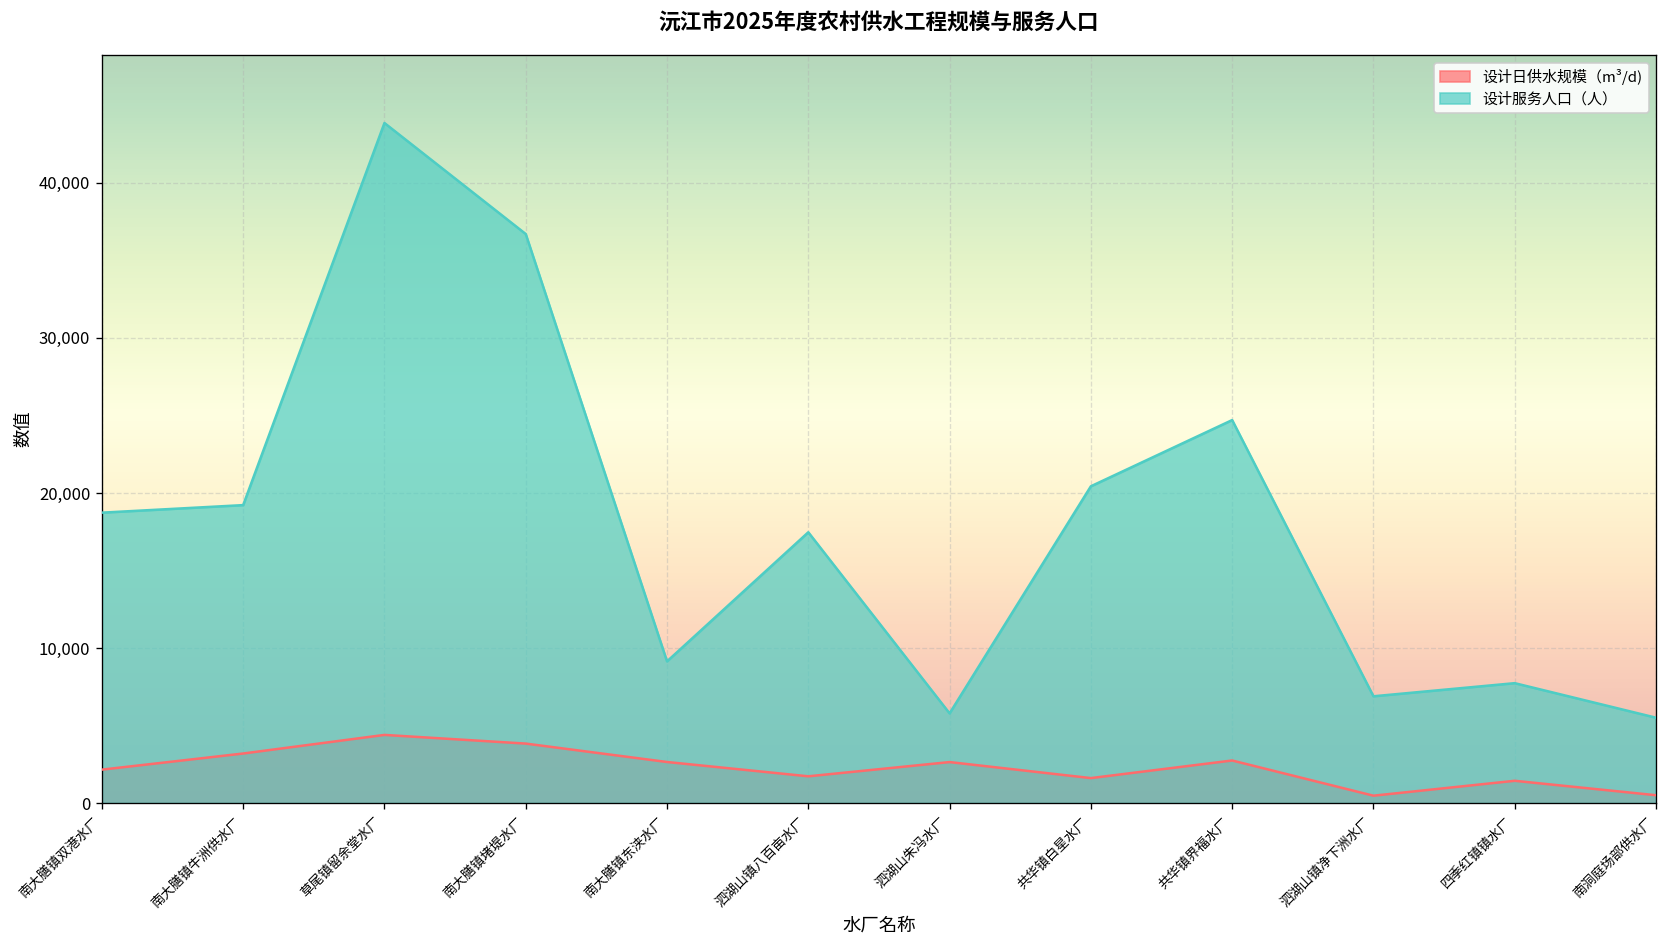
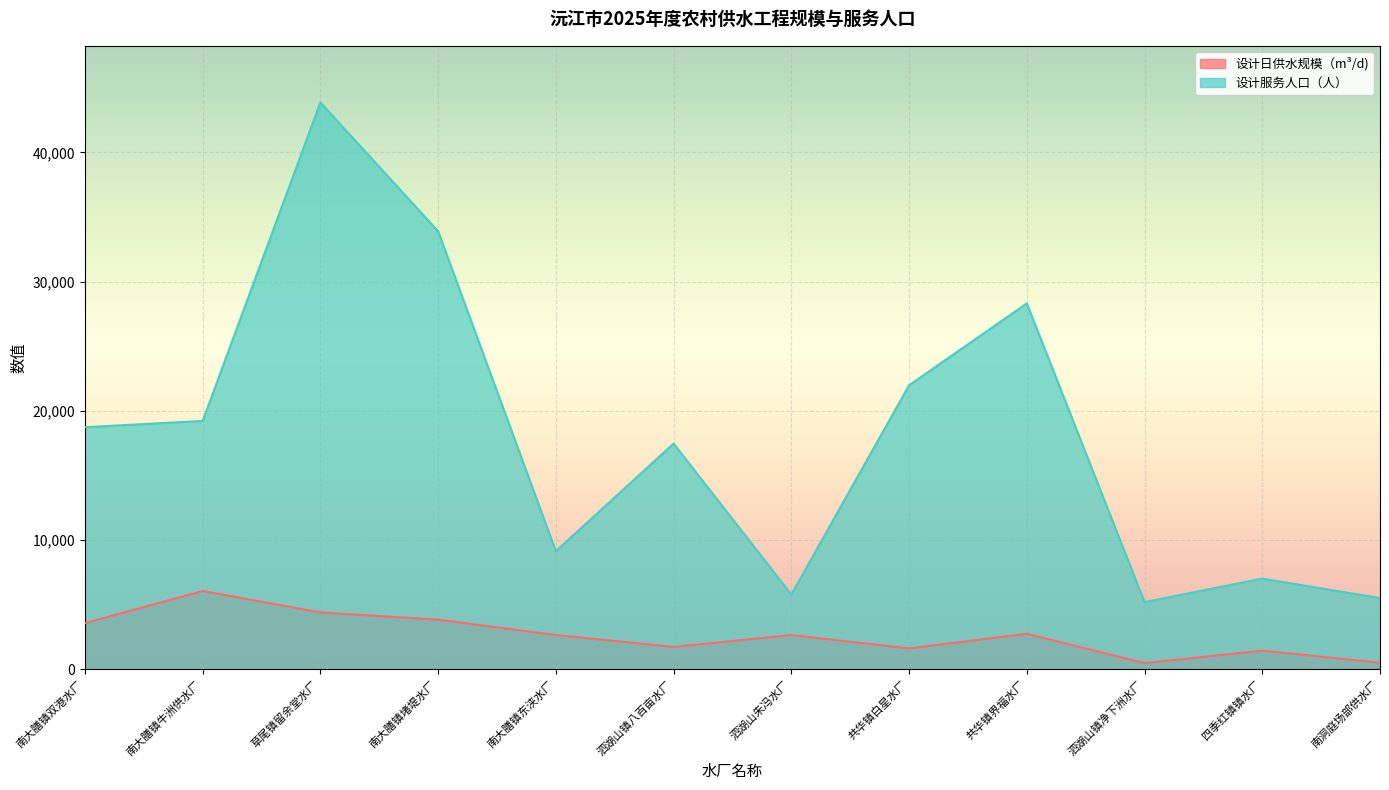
  {
    "设计日供水规模（m³/d)": {
-     "南大膳镇双港水厂": "2,200",
-     "南大膳镇牛洲供水厂": "3,200",
+     "南大膳镇双港水厂": "3,600",
+     "南大膳镇牛洲供水厂": "6,100",
      "草尾镇留余堂水厂": "4,400",
      "南大膳镇堵堤水厂": "3,800",
      "南大膳镇东浃水厂": "2,700",
      "泗湖山镇八百亩水厂": "1,700",
      "泗湖山朱冯水厂": "2,600",
      "共华镇白星水厂": "1,600",
      "共华镇界福水厂": "2,800",
      "泗湖山镇净下洲水厂": "500",
      "四季红镇镇水厂": "1,400",
      "南洞庭场部供水厂": "500"
    },
    "设计服务人口（人）": {
      "南大膳镇双港水厂": "18,700",
      "南大膳镇牛洲供水厂": "19,200",
      "草尾镇留余堂水厂": "43,900",
-     "南大膳镇堵堤水厂": "36,700",
+     "南大膳镇堵堤水厂": "33,900",
      "南大膳镇东浃水厂": "9,100",
      "泗湖山镇八百亩水厂": "17,500",
      "泗湖山朱冯水厂": "5,800",
-     "共华镇白星水厂": "20,400",
-     "共华镇界福水厂": "24,700",
-     "泗湖山镇净下洲水厂": "6,900",
-     "四季红镇镇水厂": "7,700",
+     "共华镇白星水厂": "22,000",
+     "共华镇界福水厂": "28,300",
+     "泗湖山镇净下洲水厂": "5,200",
+     "四季红镇镇水厂": "7,000",
      "南洞庭场部供水厂": "5,500"
    }
  }
